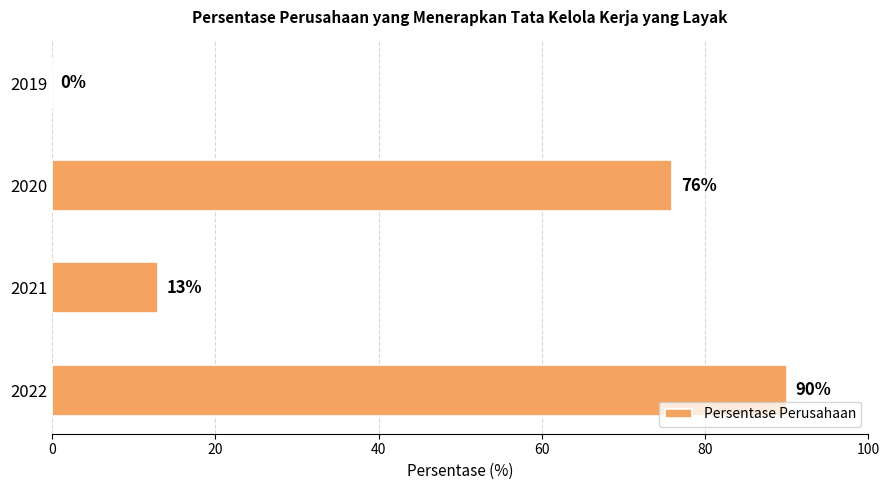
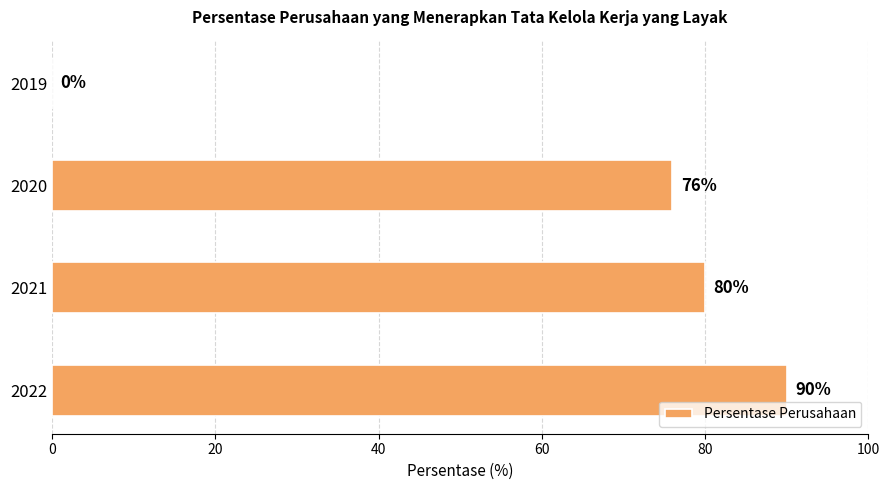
  {
    "2019": "0%",
    "2020": "76%",
-   "2021": "13%",
+   "2021": "80%",
    "2022": "90%"
  }
